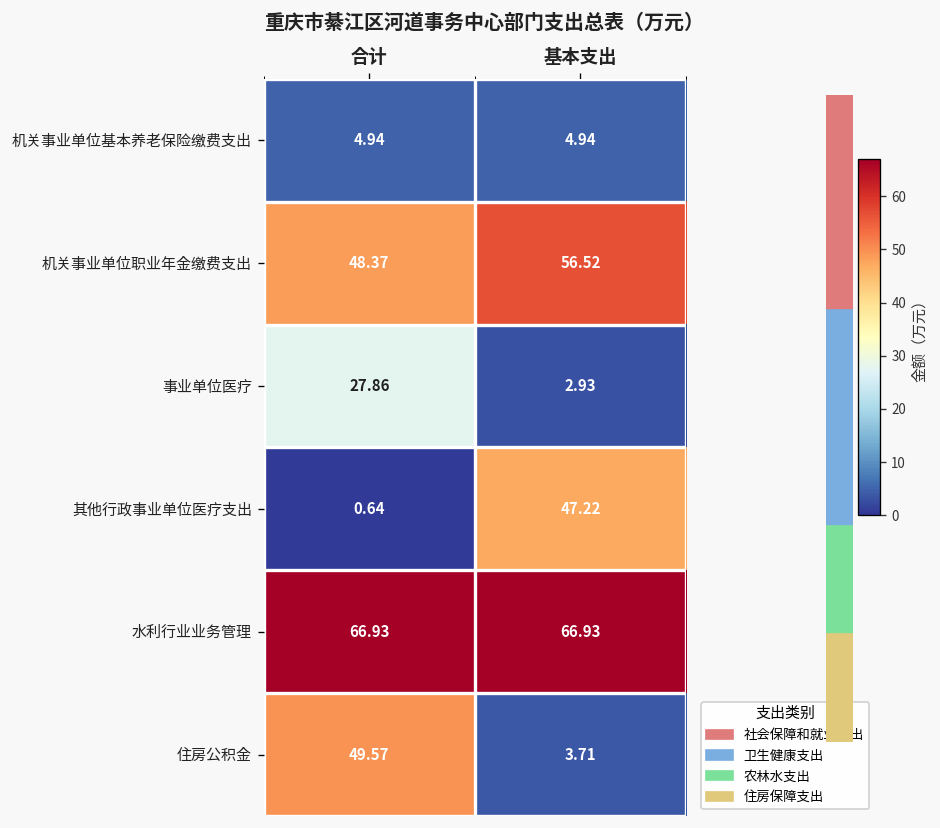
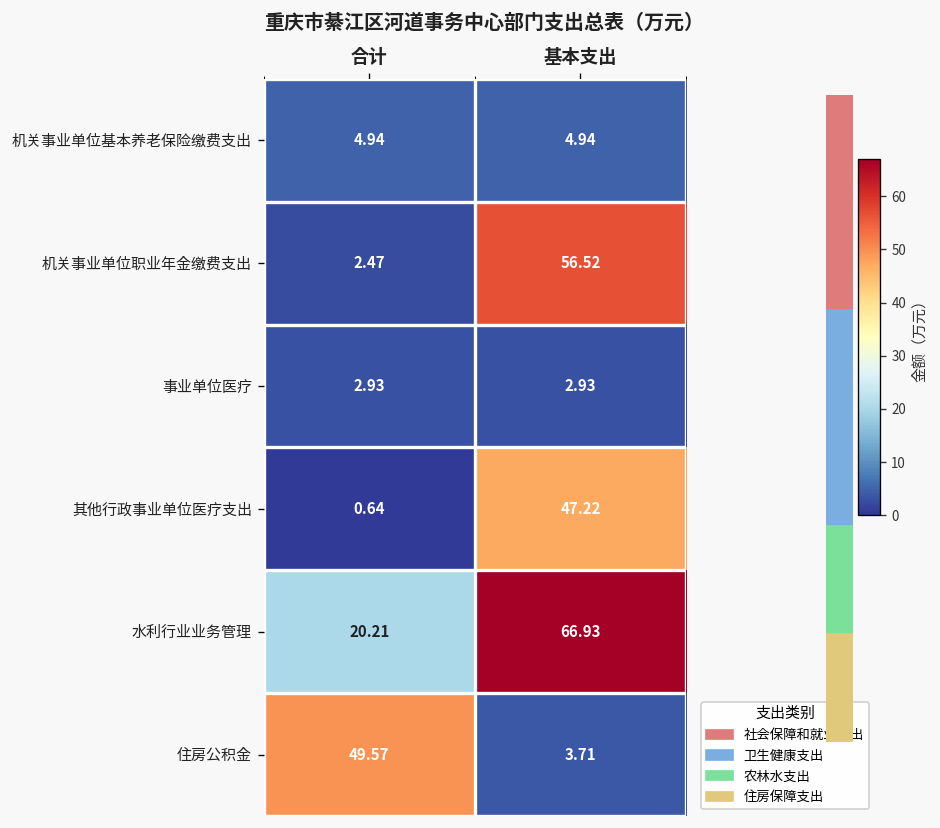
  {
    "机关事业单位基本养老保险缴费支出": {
      "合计": 4.94,
      "基本支出": 4.94
    },
    "机关事业单位职业年金缴费支出": {
-     "合计": 48.37,
+     "合计": 2.47,
      "基本支出": 56.52
    },
    "事业单位医疗": {
-     "合计": 27.86,
+     "合计": 2.93,
      "基本支出": 2.93
    },
    "其他行政事业单位医疗支出": {
      "合计": 0.64,
      "基本支出": 47.22
    },
    "水利行业业务管理": {
-     "合计": 66.93,
+     "合计": 20.21,
      "基本支出": 66.93
    },
    "住房公积金": {
      "合计": 49.57,
      "基本支出": 3.71
    }
  }
